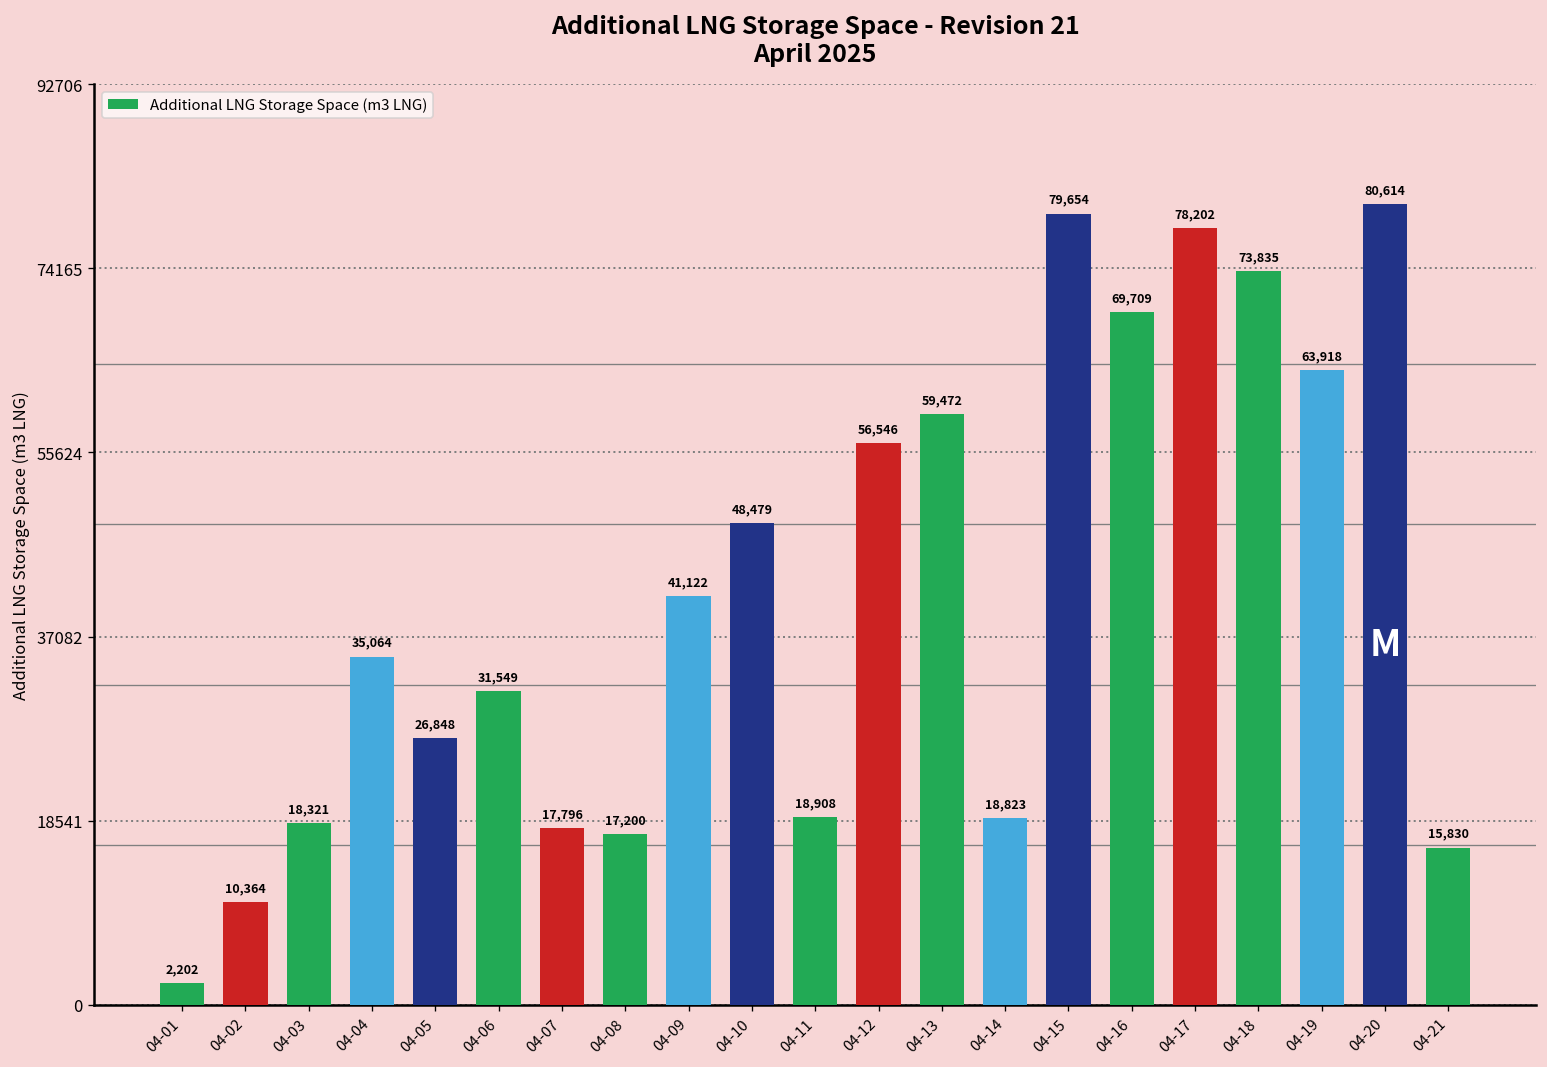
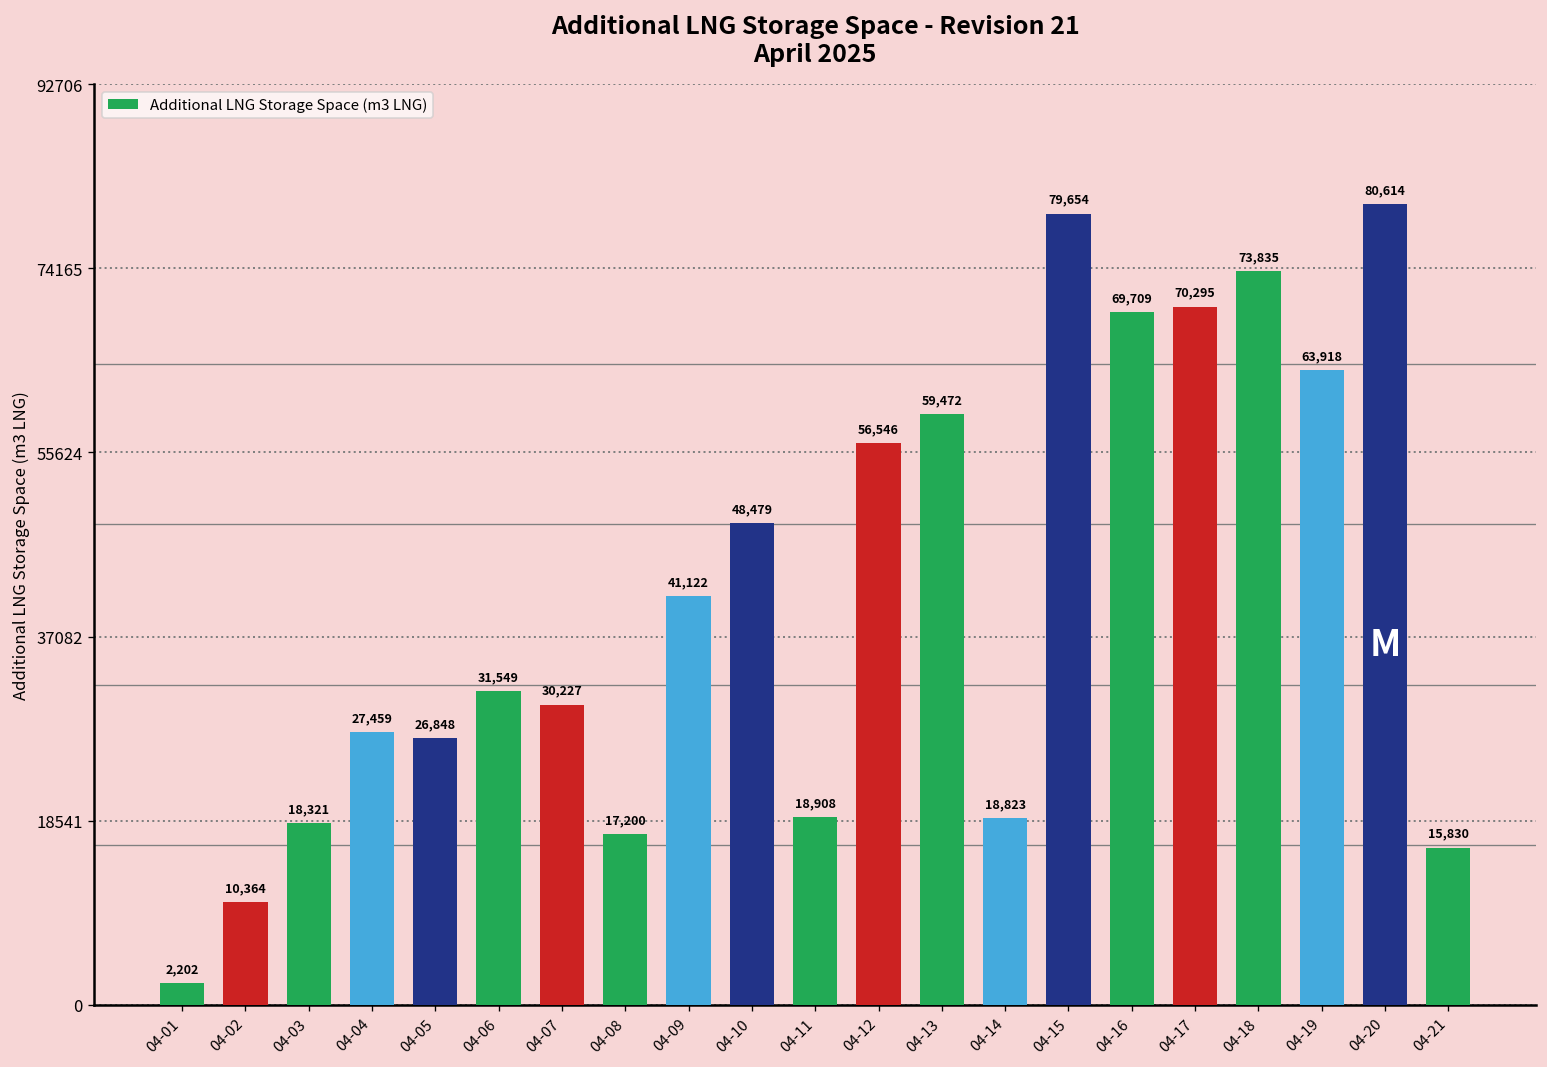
  {
    "04-01": "2,202",
    "04-02": "10,364",
    "04-03": "18,321",
-   "04-04": "35,064",
+   "04-04": "27,459",
    "04-05": "26,848",
    "04-06": "31,549",
-   "04-07": "17,796",
+   "04-07": "30,227",
    "04-08": "17,200",
    "04-09": "41,122",
    "04-10": "48,479",
    "04-11": "18,908",
    "04-12": "56,546",
    "04-13": "59,472",
    "04-14": "18,823",
    "04-15": "79,654",
    "04-16": "69,709",
-   "04-17": "78,202",
+   "04-17": "70,295",
    "04-18": "73,835",
    "04-19": "63,918",
    "04-20": "80,614",
    "04-21": "15,830"
  }
